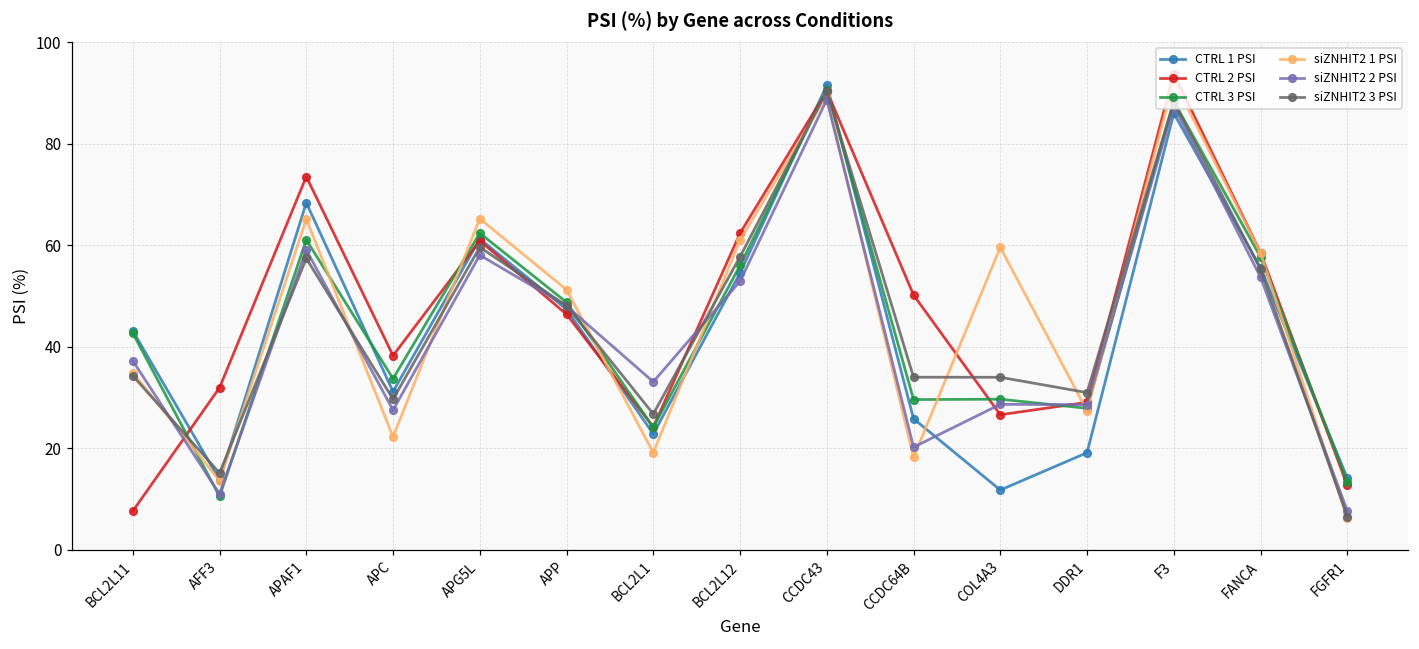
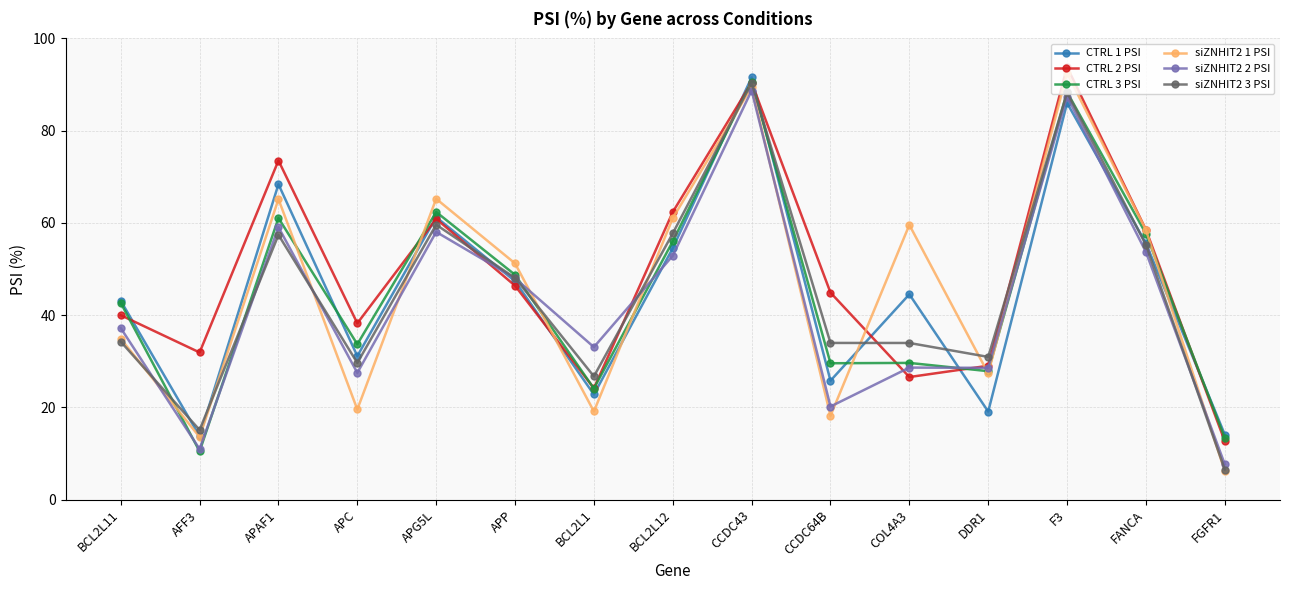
  {
    "CTRL 1 PSI": {
      "APAF1": 68,
      "APC": 31,
      "APP": 47,
      "BCL2L1": 23,
      "BCL2L12": 55,
      "CCDC43": 92,
      "CCDC64B": 26,
-     "COL4A3": 12,
+     "COL4A3": 45,
      "DDR1": 19,
      "F3": 86,
      "FGFR1": 14
    },
    "CTRL 2 PSI": {
-     "BCL2L11": 8,
+     "BCL2L11": 40,
      "AFF3": 32,
      "APAF1": 74,
      "APC": 38,
      "APP": 46,
      "BCL2L12": 62,
-     "CCDC64B": 50,
+     "CCDC64B": 45,
      "COL4A3": 27,
      "FGFR1": 13
    },
    "CTRL 3 PSI": {
      "APAF1": 61,
      "APC": 34,
      "APG5L": 62,
      "APP": 49,
      "BCL2L12": 56,
      "CCDC64B": 30,
      "COL4A3": 30,
      "FANCA": 58,
      "FGFR1": 13
    },
    "siZNHIT2 1 PSI": {
      "BCL2L11": 35,
      "APAF1": 65,
-     "APC": 22,
+     "APC": 20,
      "APG5L": 65,
      "APP": 51,
      "BCL2L1": 19,
      "BCL2L12": 61,
      "CCDC43": 89,
      "CCDC64B": 18,
      "COL4A3": 60
    },
    "siZNHIT2 2 PSI": {
      "BCL2L11": 37,
      "APAF1": 59,
      "APC": 28,
      "APG5L": 58,
      "BCL2L1": 33,
      "BCL2L12": 53,
      "CCDC43": 89,
      "CCDC64B": 20,
      "COL4A3": 29,
      "F3": 87,
      "FANCA": 54,
      "FGFR1": 8
    },
    "siZNHIT2 3 PSI": {
      "BCL2L11": 34,
      "AFF3": 15,
      "APAF1": 57,
      "APC": 30,
      "APG5L": 60,
      "BCL2L1": 27,
      "BCL2L12": 58,
      "CCDC64B": 34,
      "COL4A3": 34,
      "DDR1": 31
    }
  }
